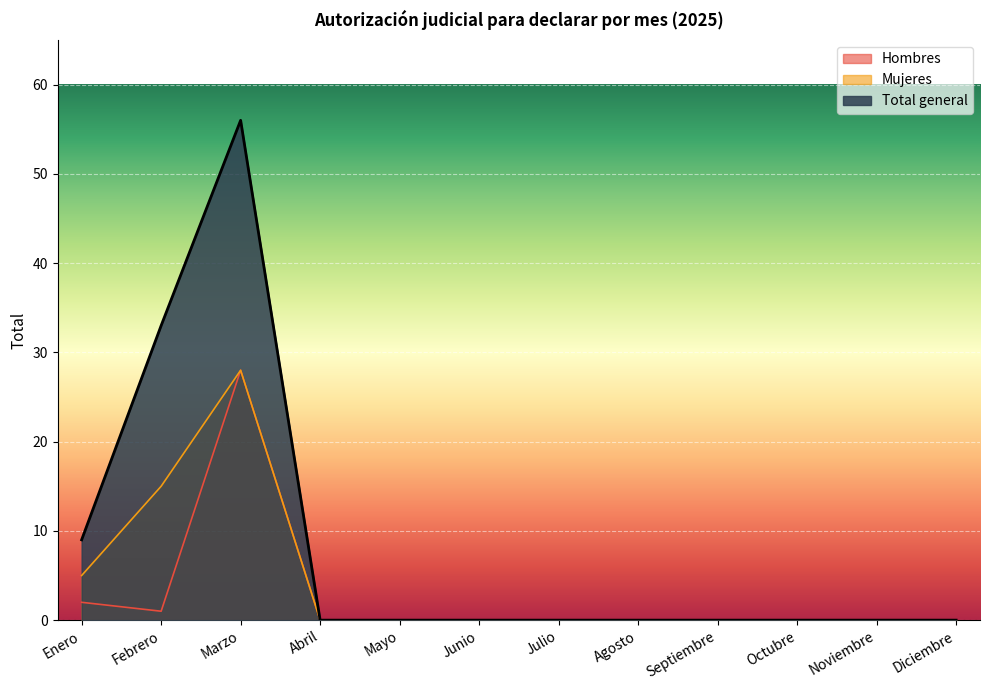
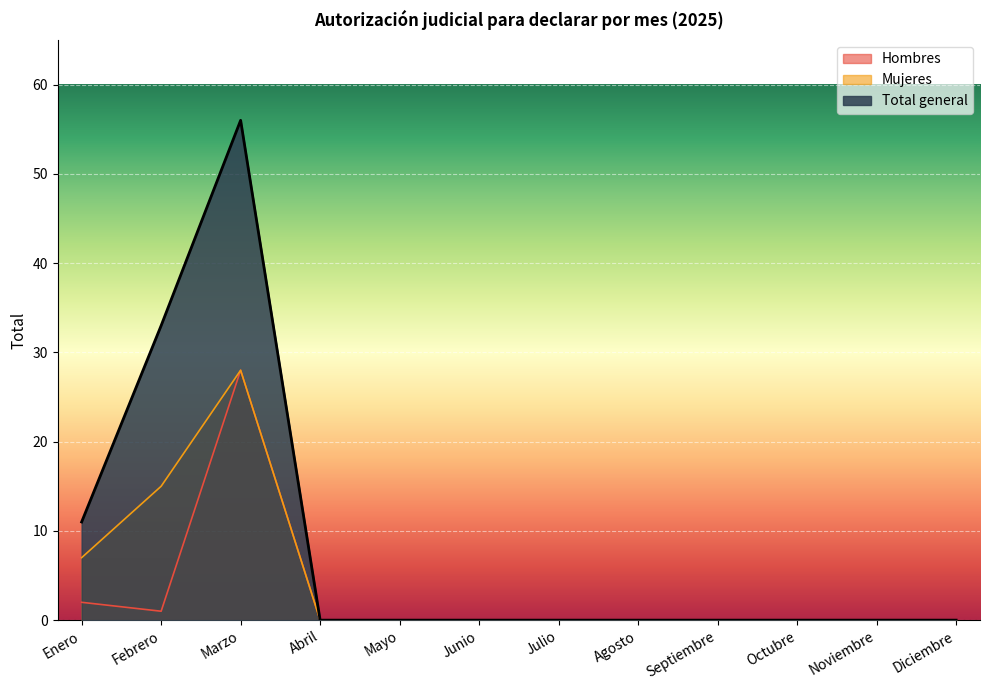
  {
    "Hombres": {
      "Enero": 2,
      "Febrero": 1
    },
    "Mujeres": {
-     "Enero": 5,
+     "Enero": 7,
      "Febrero": 15
    },
    "Total general": {
-     "Enero": 9,
+     "Enero": 11,
      "Febrero": 33,
      "Marzo": 56
    }
  }
